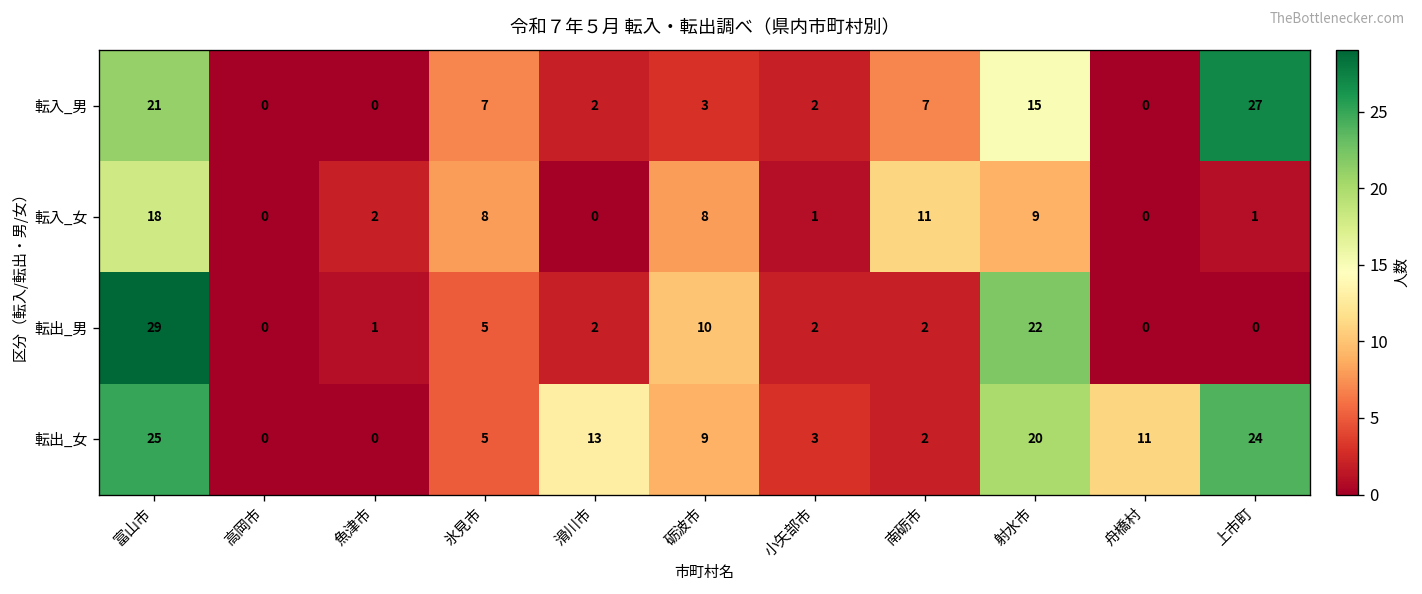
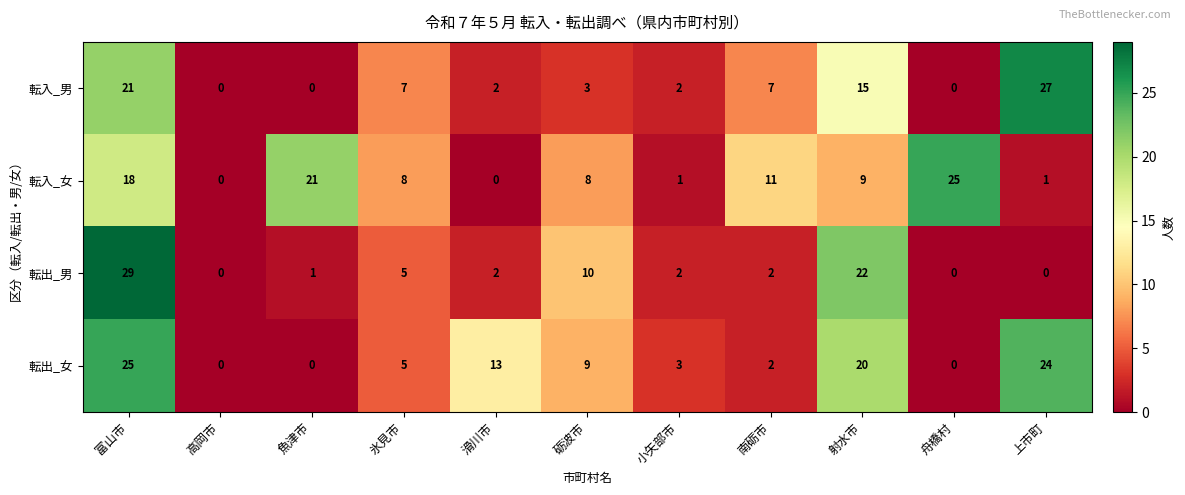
  {
    "転入_男": {
      "富山市": 21,
      "高岡市": 0,
      "魚津市": 0,
      "氷見市": 7,
      "滑川市": 2,
      "砺波市": 3,
      "小矢部市": 2,
      "南砺市": 7,
      "射水市": 15,
      "舟橋村": 0,
      "上市町": 27
    },
    "転入_女": {
      "富山市": 18,
      "高岡市": 0,
-     "魚津市": 2,
+     "魚津市": 21,
      "氷見市": 8,
      "滑川市": 0,
      "砺波市": 8,
      "小矢部市": 1,
      "南砺市": 11,
      "射水市": 9,
-     "舟橋村": 0,
+     "舟橋村": 25,
      "上市町": 1
    },
    "転出_男": {
      "富山市": 29,
      "高岡市": 0,
      "魚津市": 1,
      "氷見市": 5,
      "滑川市": 2,
      "砺波市": 10,
      "小矢部市": 2,
      "南砺市": 2,
      "射水市": 22,
      "舟橋村": 0,
      "上市町": 0
    },
    "転出_女": {
      "富山市": 25,
      "高岡市": 0,
      "魚津市": 0,
      "氷見市": 5,
      "滑川市": 13,
      "砺波市": 9,
      "小矢部市": 3,
      "南砺市": 2,
      "射水市": 20,
-     "舟橋村": 11,
+     "舟橋村": 0,
      "上市町": 24
    }
  }
